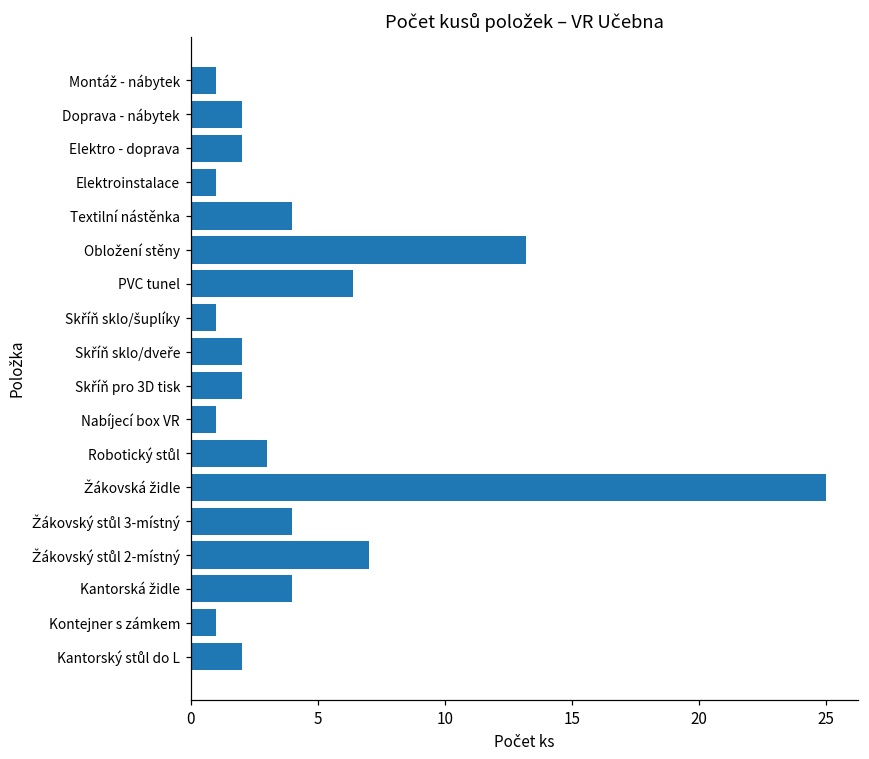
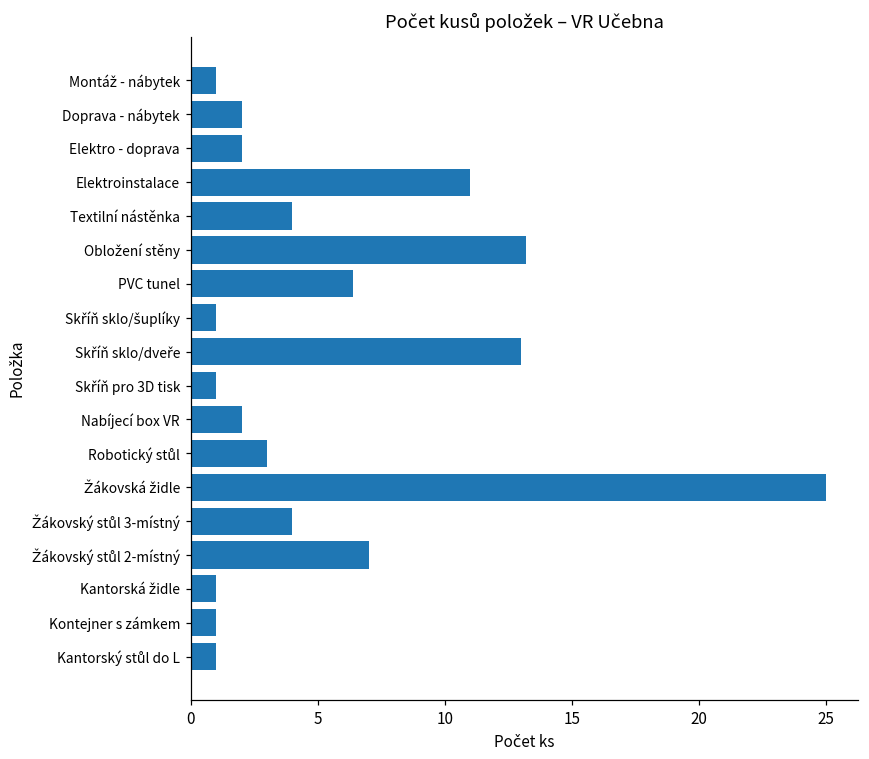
  {
    "Montáž - nábytek": 1,
    "Doprava - nábytek": 2,
    "Elektro - doprava": 2,
-   "Elektroinstalace": 1,
+   "Elektroinstalace": 11,
    "Textilní nástěnka": 4,
    "Obložení stěny": 13.2,
    "PVC tunel": 6.4,
    "Skříň sklo/šuplíky": 1,
-   "Skříň sklo/dveře": 2,
-   "Skříň pro 3D tisk": 2,
-   "Nabíjecí box VR": 1,
+   "Skříň sklo/dveře": 13,
+   "Skříň pro 3D tisk": 1,
+   "Nabíjecí box VR": 2,
    "Robotický stůl": 3,
    "Žákovská židle": 25,
    "Žákovský stůl 3-místný": 4,
    "Žákovský stůl 2-místný": 7,
-   "Kantorská židle": 4,
+   "Kantorská židle": 1,
    "Kontejner s zámkem": 1,
-   "Kantorský stůl do L": 2
+   "Kantorský stůl do L": 1
  }
